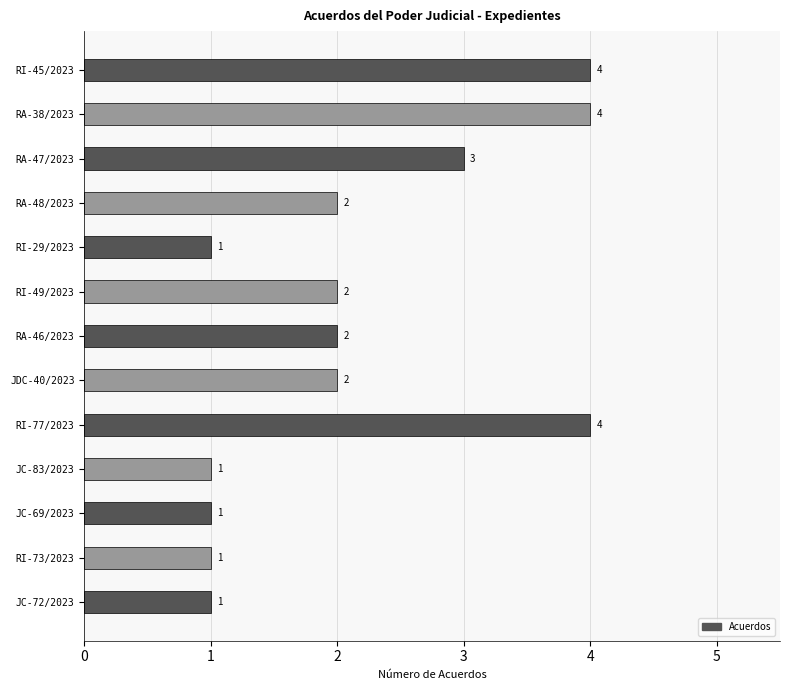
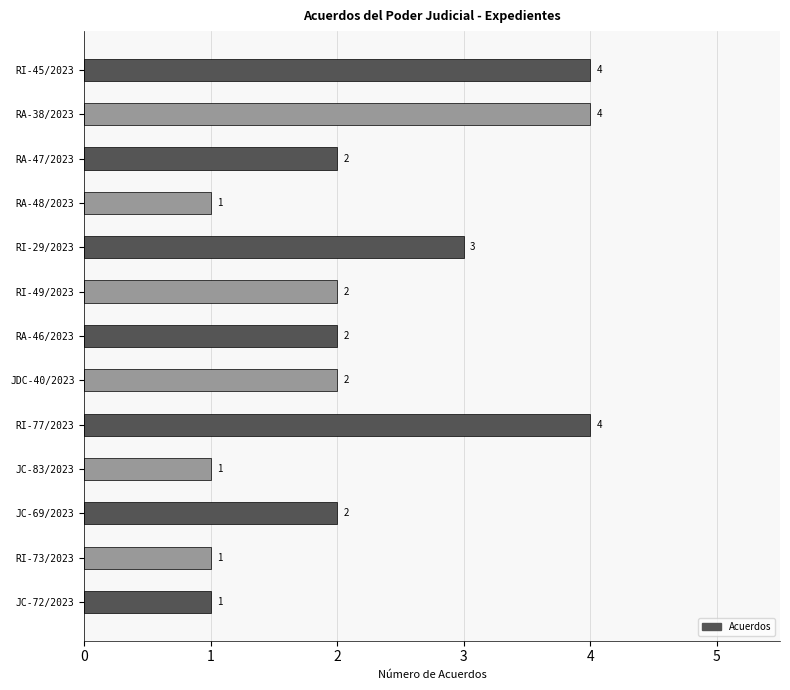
  {
    "RI-45/2023": 4,
    "RA-38/2023": 4,
-   "RA-47/2023": 3,
-   "RA-48/2023": 2,
-   "RI-29/2023": 1,
+   "RA-47/2023": 2,
+   "RA-48/2023": 1,
+   "RI-29/2023": 3,
    "RI-49/2023": 2,
    "RA-46/2023": 2,
    "JDC-40/2023": 2,
    "RI-77/2023": 4,
    "JC-83/2023": 1,
-   "JC-69/2023": 1,
+   "JC-69/2023": 2,
    "RI-73/2023": 1,
    "JC-72/2023": 1
  }
